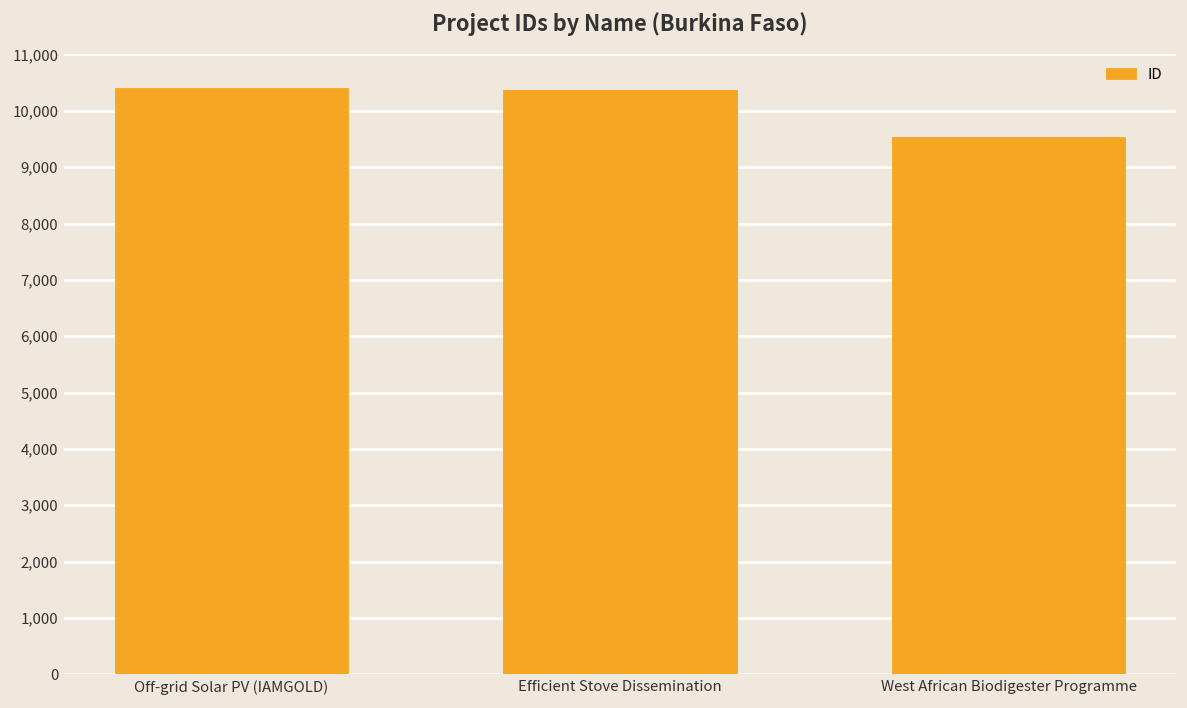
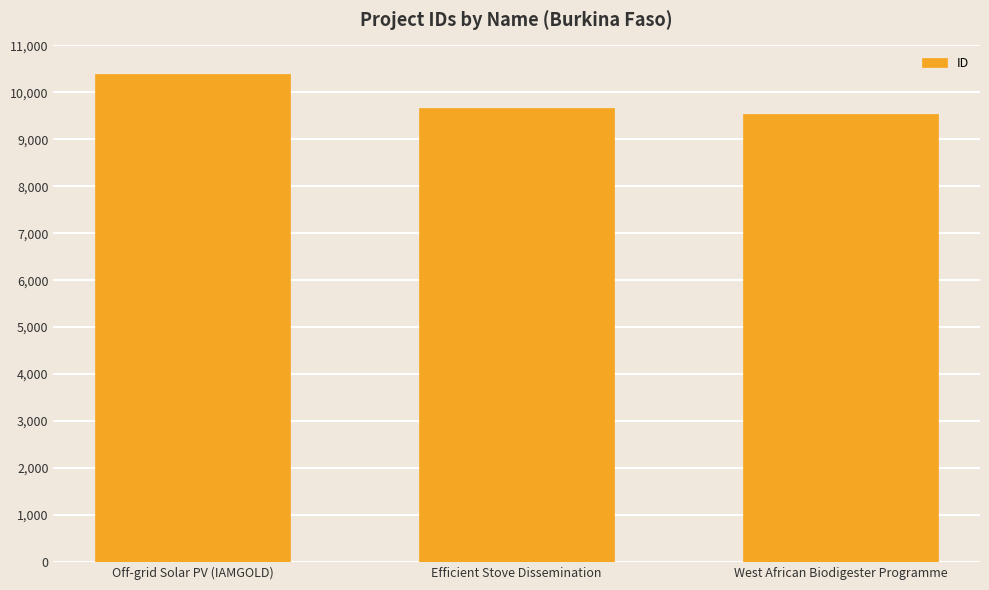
  {
    "Off-grid Solar PV (IAMGOLD)": "10,400",
-   "Efficient Stove Dissemination": "10,400",
+   "Efficient Stove Dissemination": "9,700",
    "West African Biodigester Programme": "9,500"
  }
